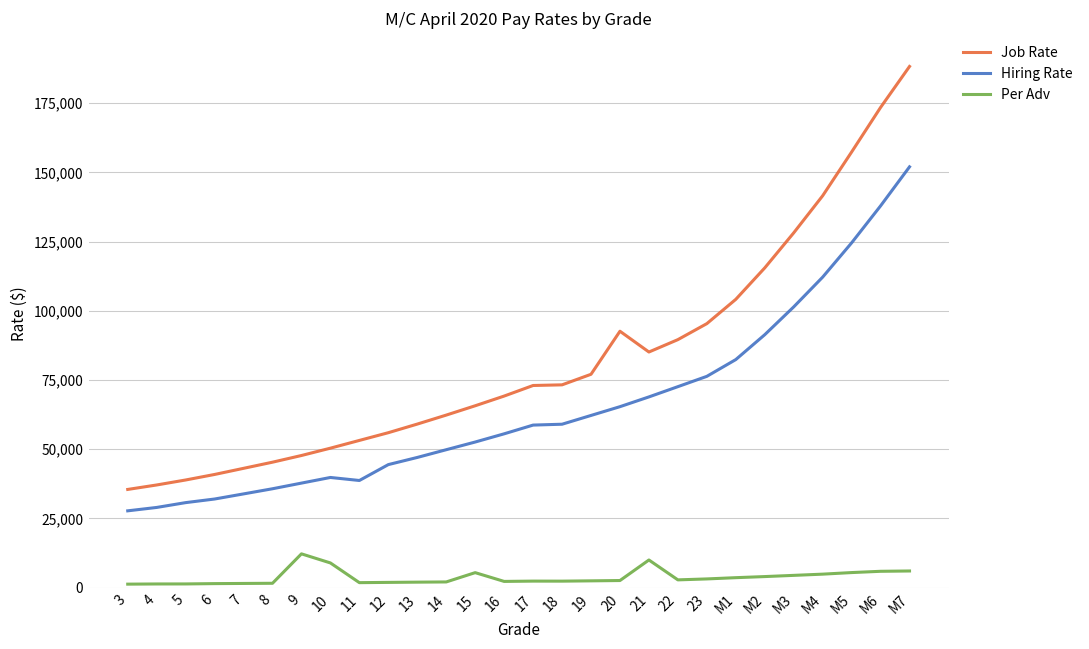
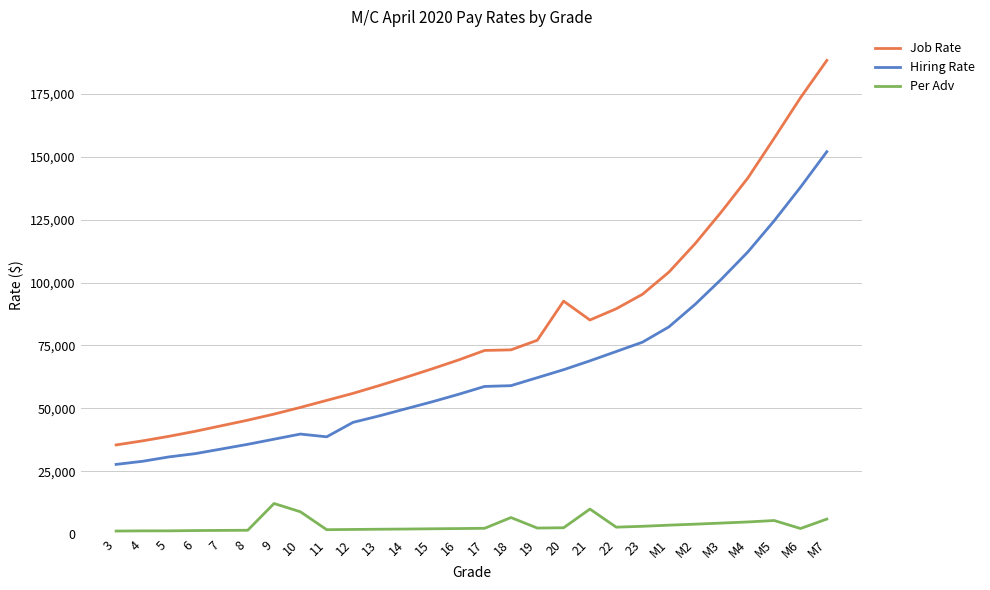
  {
    "Job Rate": {
      "3": "35,000",
      "4": "37,000",
      "5": "39,000",
      "6": "41,000",
      "7": "43,000",
      "8": "45,000",
      "9": "48,000",
      "10": "50,000",
      "11": "53,000",
      "12": "56,000",
      "13": "59,000",
      "14": "62,000",
      "15": "66,000",
      "16": "69,000",
      "17": "73,000",
      "18": "73,000",
      "19": "77,000",
      "20": "93,000",
      "21": "85,000",
      "22": "90,000",
      "23": "95,000",
      "M1": "104,000",
      "M2": "115,000",
      "M3": "128,000",
      "M4": "142,000",
      "M5": "157,000",
      "M6": "173,000",
      "M7": "188,000"
    },
    "Hiring Rate": {
      "3": "28,000",
      "4": "29,000",
      "5": "31,000",
      "6": "32,000",
      "7": "34,000",
      "8": "36,000",
      "9": "38,000",
      "10": "40,000",
      "11": "39,000",
      "12": "44,000",
      "13": "47,000",
      "14": "50,000",
      "15": "53,000",
      "16": "56,000",
      "17": "59,000",
      "18": "59,000",
      "19": "62,000",
      "20": "65,000",
      "21": "69,000",
      "22": "73,000",
      "23": "76,000",
      "M1": "82,000",
      "M2": "91,000",
      "M3": "101,000",
      "M4": "112,000",
      "M5": "125,000",
      "M6": "138,000",
      "M7": "152,000"
    },
    "Per Adv": {
      "3": "1,000",
      "4": "1,000",
      "5": "1,000",
      "6": "1,000",
      "7": "2,000",
      "8": "2,000",
      "9": "12,000",
      "10": "9,000",
      "11": "2,000",
      "12": "2,000",
      "13": "2,000",
      "14": "2,000",
-     "15": "5,000",
+     "15": "2,000",
      "16": "2,000",
      "17": "2,000",
-     "18": "2,000",
+     "18": "7,000",
      "19": "2,000",
      "20": "3,000",
      "21": "10,000",
      "22": "3,000",
      "23": "3,000",
      "M1": "4,000",
      "M2": "4,000",
      "M3": "4,000",
      "M4": "5,000",
      "M5": "5,000",
-     "M6": "6,000",
+     "M6": "2,000",
      "M7": "6,000"
    }
  }
